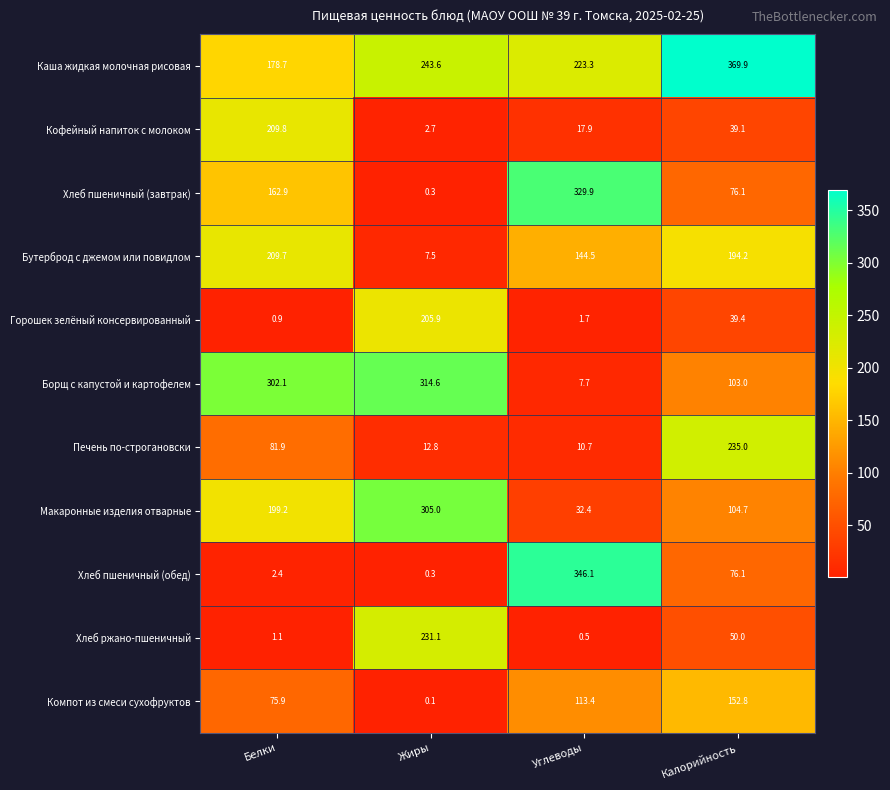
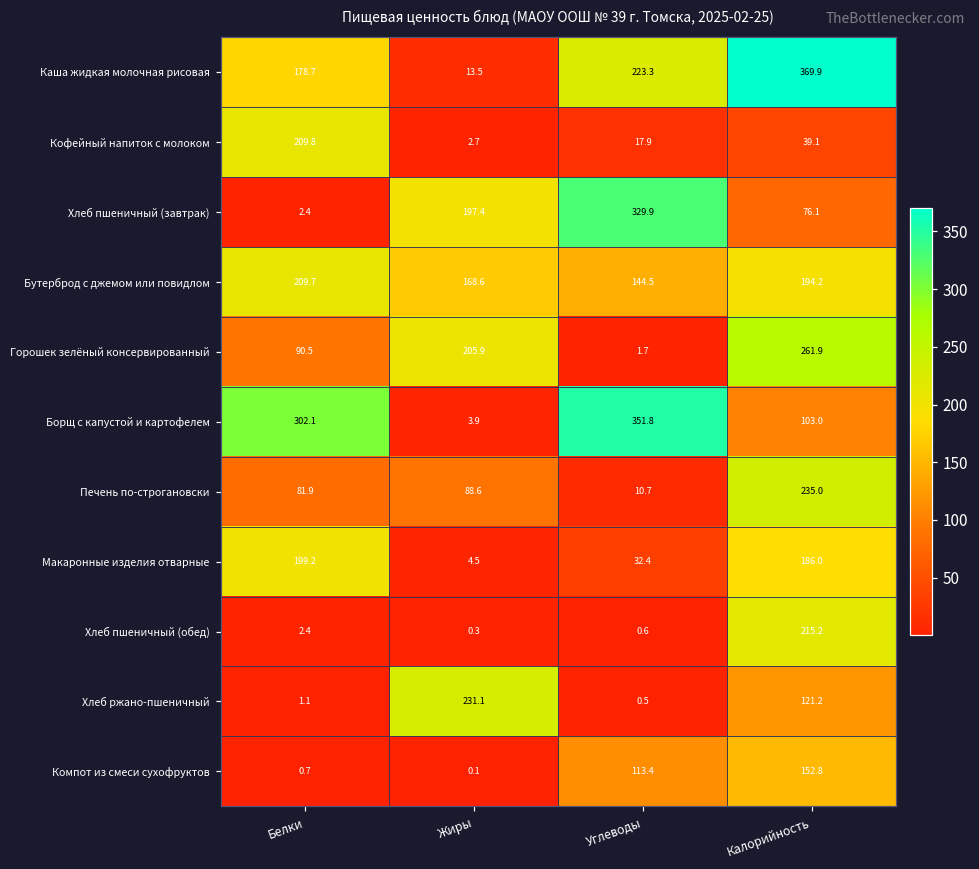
  {
    "Каша жидкая молочная рисовая": {
      "Белки": 178.7,
-     "Жиры": 243.6,
+     "Жиры": 13.5,
      "Углеводы": 223.3,
      "Калорийность": 369.9
    },
    "Кофейный напиток с молоком": {
      "Белки": 209.8,
      "Жиры": 2.7,
      "Углеводы": 17.9,
      "Калорийность": 39.1
    },
    "Хлеб пшеничный (завтрак)": {
-     "Белки": 162.9,
-     "Жиры": 0.3,
+     "Белки": 2.4,
+     "Жиры": 197.4,
      "Углеводы": 329.9,
      "Калорийность": 76.1
    },
    "Бутерброд с джемом или повидлом": {
      "Белки": 209.7,
-     "Жиры": 7.5,
+     "Жиры": 168.6,
      "Углеводы": 144.5,
      "Калорийность": 194.2
    },
    "Горошек зелёный консервированный": {
-     "Белки": 0.9,
+     "Белки": 90.5,
      "Жиры": 205.9,
      "Углеводы": 1.7,
-     "Калорийность": 39.4
+     "Калорийность": 261.9
    },
    "Борщ с капустой и картофелем": {
      "Белки": 302.1,
-     "Жиры": 314.6,
-     "Углеводы": 7.7,
+     "Жиры": 3.9,
+     "Углеводы": 351.8,
      "Калорийность": 103.0
    },
    "Печень по-строгановски": {
      "Белки": 81.9,
-     "Жиры": 12.8,
+     "Жиры": 88.6,
      "Углеводы": 10.7,
      "Калорийность": 235.0
    },
    "Макаронные изделия отварные": {
      "Белки": 199.2,
-     "Жиры": 305.0,
+     "Жиры": 4.5,
      "Углеводы": 32.4,
-     "Калорийность": 104.7
+     "Калорийность": 186.0
    },
    "Хлеб пшеничный (обед)": {
      "Белки": 2.4,
      "Жиры": 0.3,
-     "Углеводы": 346.1,
-     "Калорийность": 76.1
+     "Углеводы": 0.6,
+     "Калорийность": 215.2
    },
    "Хлеб ржано-пшеничный": {
      "Белки": 1.1,
      "Жиры": 231.1,
      "Углеводы": 0.5,
-     "Калорийность": 50.0
+     "Калорийность": 121.2
    },
    "Компот из смеси сухофруктов": {
-     "Белки": 75.9,
+     "Белки": 0.7,
      "Жиры": 0.1,
      "Углеводы": 113.4,
      "Калорийность": 152.8
    }
  }
